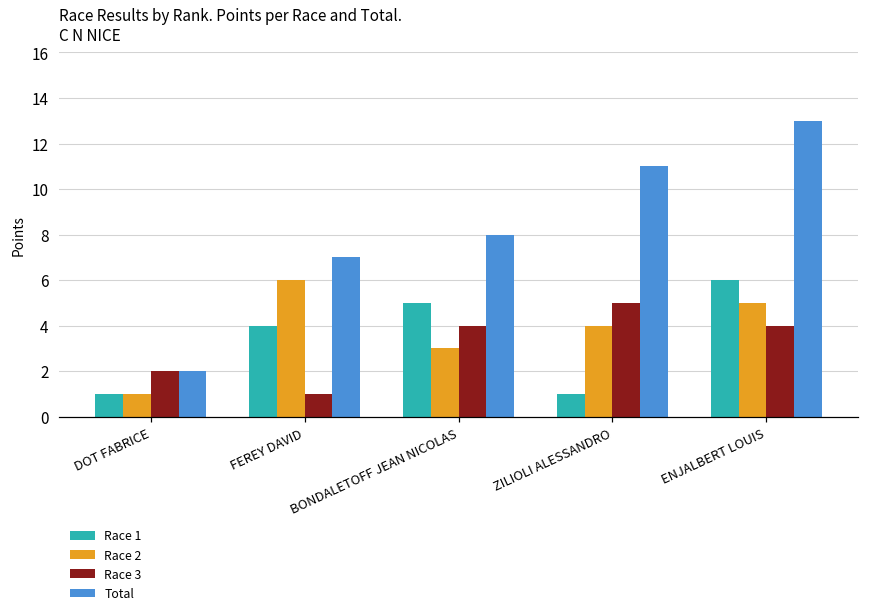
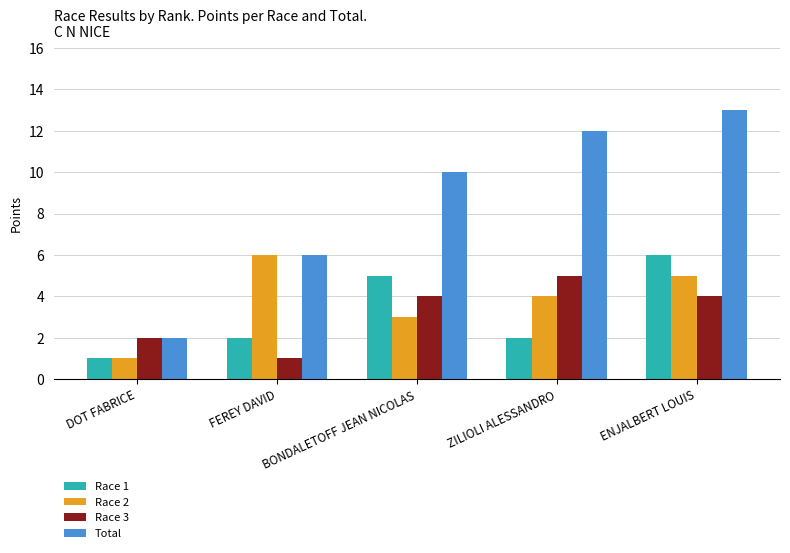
  {
    "Race 1": {
      "DOT FABRICE": 1,
-     "FEREY DAVID": 4,
+     "FEREY DAVID": 2,
      "BONDALETOFF JEAN NICOLAS": 5,
-     "ZILIOLI ALESSANDRO": 1,
+     "ZILIOLI ALESSANDRO": 2,
      "ENJALBERT LOUIS": 6
    },
    "Race 2": {
      "DOT FABRICE": 1,
      "FEREY DAVID": 6,
      "BONDALETOFF JEAN NICOLAS": 3,
      "ZILIOLI ALESSANDRO": 4,
      "ENJALBERT LOUIS": 5
    },
    "Race 3": {
      "DOT FABRICE": 2,
      "FEREY DAVID": 1,
      "BONDALETOFF JEAN NICOLAS": 4,
      "ZILIOLI ALESSANDRO": 5,
      "ENJALBERT LOUIS": 4
    },
    "Total": {
      "DOT FABRICE": 2,
-     "FEREY DAVID": 7,
-     "BONDALETOFF JEAN NICOLAS": 8,
-     "ZILIOLI ALESSANDRO": 11,
+     "FEREY DAVID": 6,
+     "BONDALETOFF JEAN NICOLAS": 10,
+     "ZILIOLI ALESSANDRO": 12,
      "ENJALBERT LOUIS": 13
    }
  }
